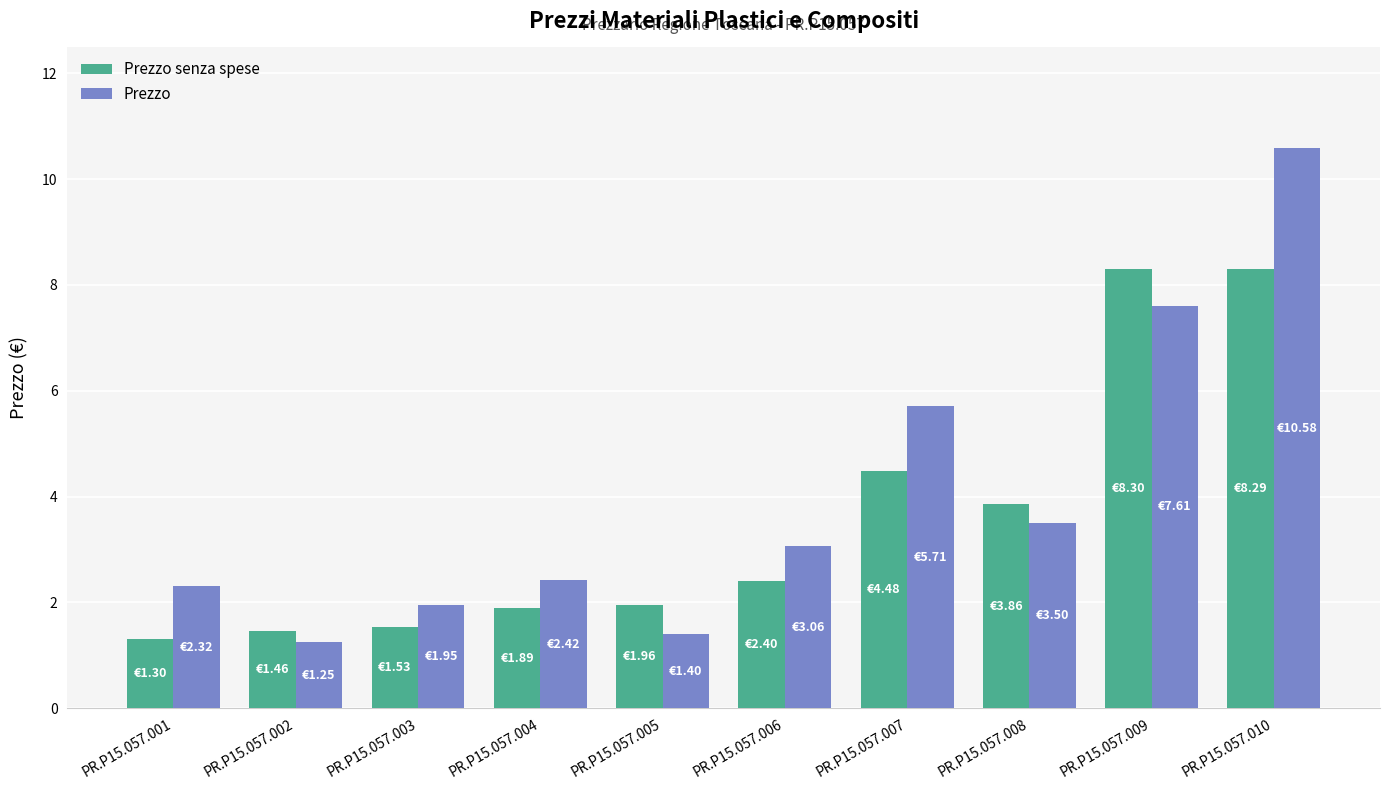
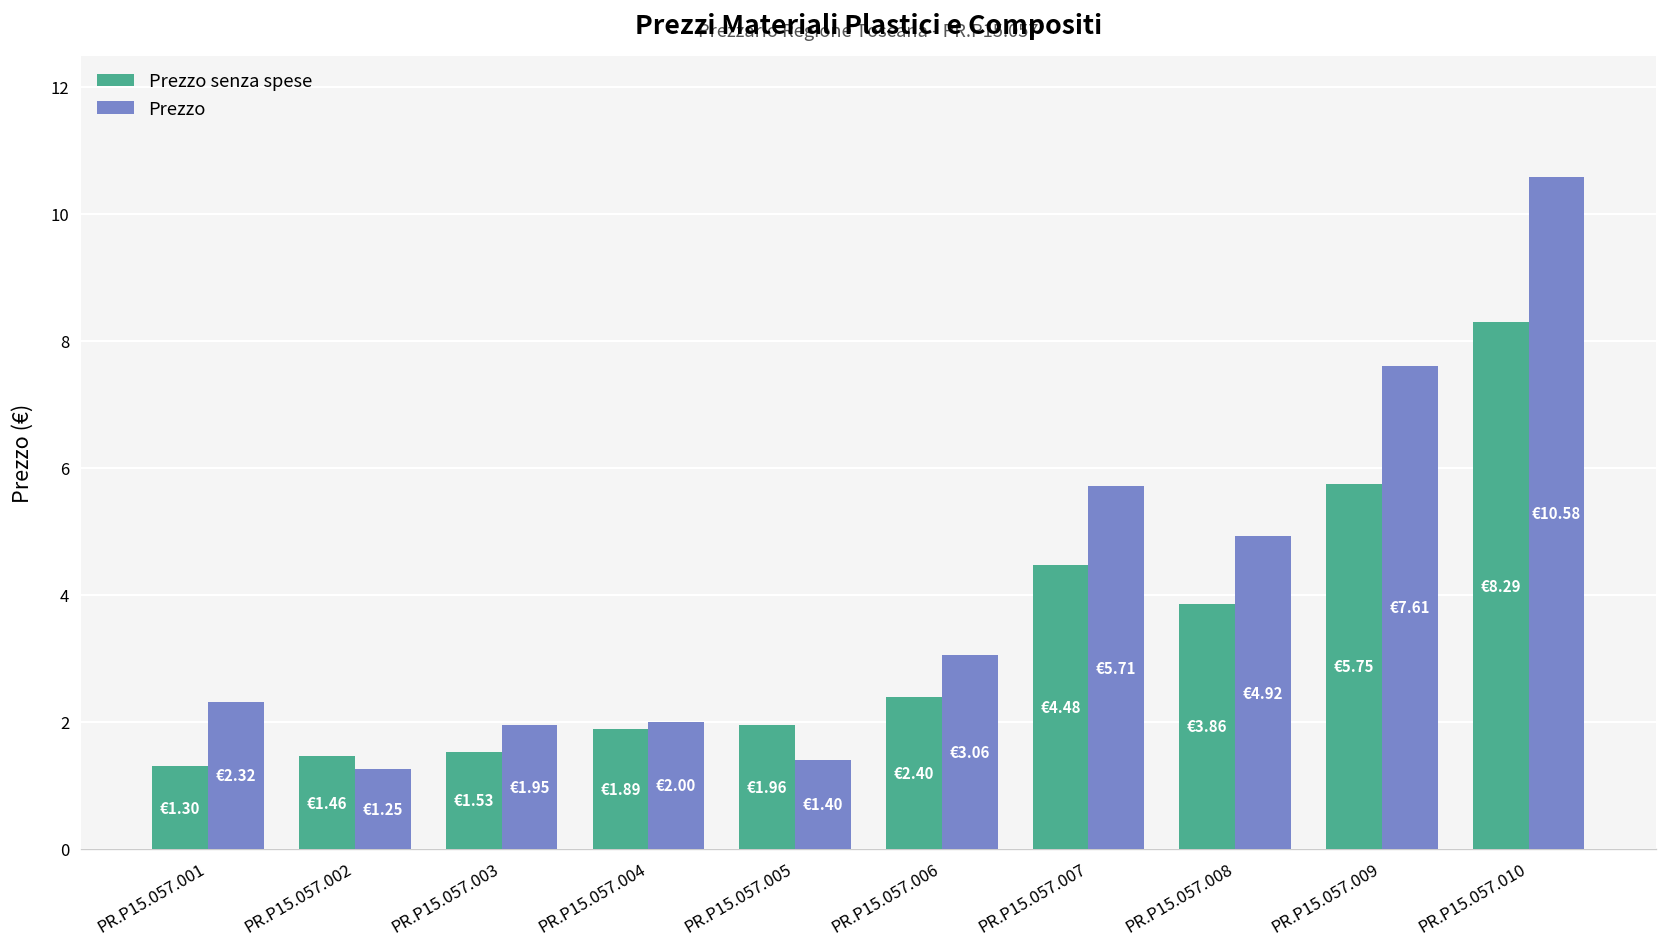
  {
    "Prezzo senza spese": {
      "PR.P15.057.001": "€1.30",
      "PR.P15.057.002": "€1.46",
      "PR.P15.057.003": "€1.53",
      "PR.P15.057.004": "€1.89",
      "PR.P15.057.005": "€1.96",
      "PR.P15.057.006": "€2.40",
      "PR.P15.057.007": "€4.48",
      "PR.P15.057.008": "€3.86",
-     "PR.P15.057.009": "€8.30",
+     "PR.P15.057.009": "€5.75",
      "PR.P15.057.010": "€8.29"
    },
    "Prezzo": {
      "PR.P15.057.001": "€2.32",
      "PR.P15.057.002": "€1.25",
      "PR.P15.057.003": "€1.95",
-     "PR.P15.057.004": "€2.42",
+     "PR.P15.057.004": "€2.00",
      "PR.P15.057.005": "€1.40",
      "PR.P15.057.006": "€3.06",
      "PR.P15.057.007": "€5.71",
-     "PR.P15.057.008": "€3.50",
+     "PR.P15.057.008": "€4.92",
      "PR.P15.057.009": "€7.61",
      "PR.P15.057.010": "€10.58"
    }
  }
